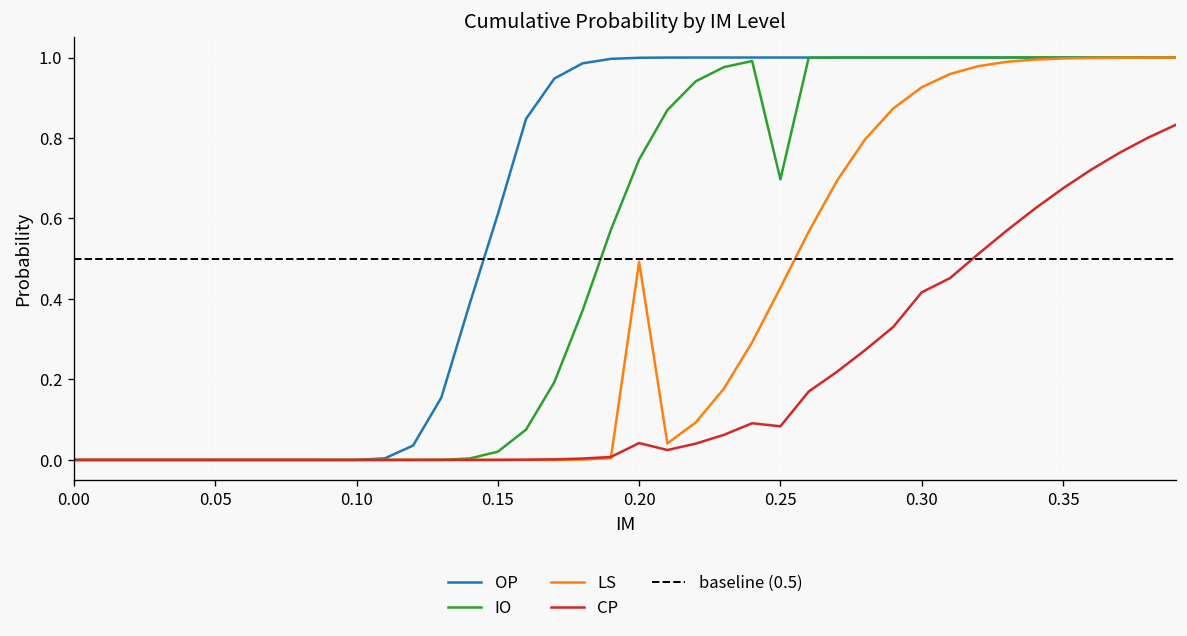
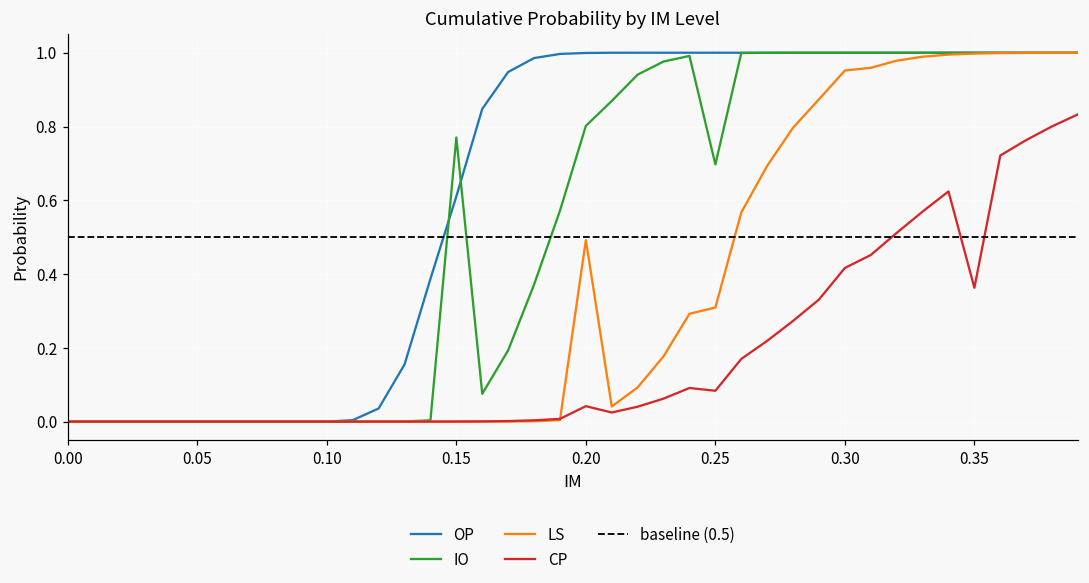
  {
    "OP": {
      "0.15": 0.61,
      "0.20": 1.00,
      "0.25": 1.00
    },
    "IO": {
-     "0.15": 0.02,
-     "0.20": 0.75,
+     "0.15": 0.77,
+     "0.20": 0.80,
      "0.25": 0.70
    },
    "LS": {
      "0.20": 0.49,
-     "0.25": 0.43,
-     "0.30": 0.93
+     "0.25": 0.31,
+     "0.30": 0.95
    },
    "CP": {
      "0.20": 0.04,
      "0.25": 0.08,
      "0.30": 0.42,
-     "0.35": 0.67
+     "0.35": 0.36
    }
  }
